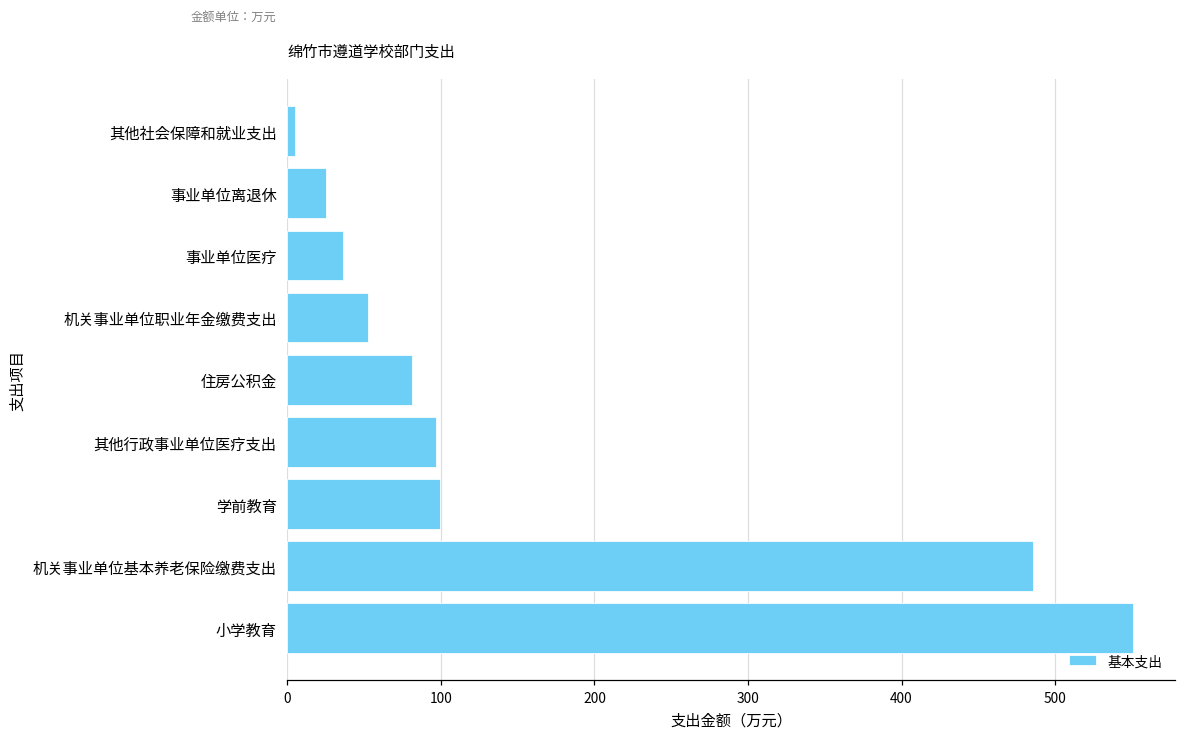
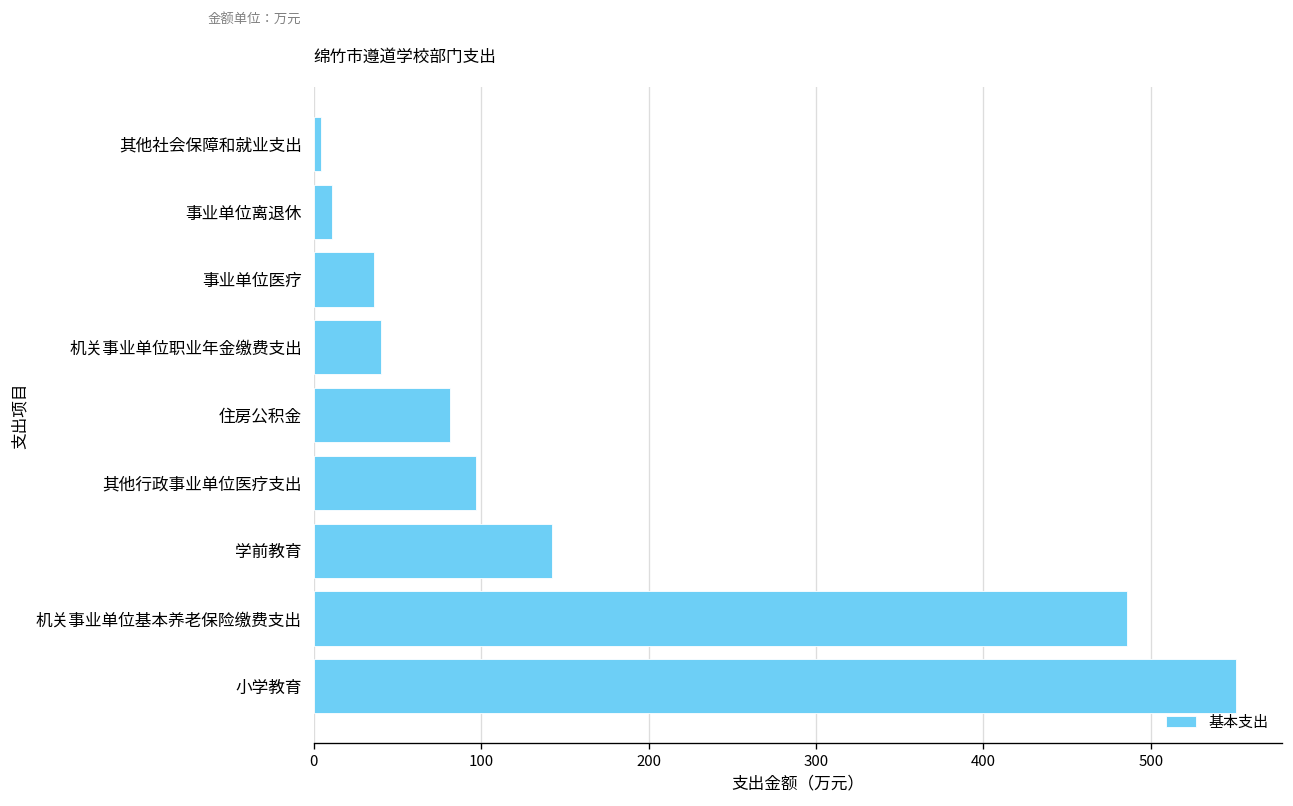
  {
    "其他社会保障和就业支出": 5,
-   "事业单位离退休": 25,
+   "事业单位离退休": 11,
    "事业单位医疗": 36,
-   "机关事业单位职业年金缴费支出": 52,
+   "机关事业单位职业年金缴费支出": 40,
    "住房公积金": 81,
    "其他行政事业单位医疗支出": 97,
-   "学前教育": 99,
+   "学前教育": 143,
    "机关事业单位基本养老保险缴费支出": 486,
    "小学教育": 550
  }
